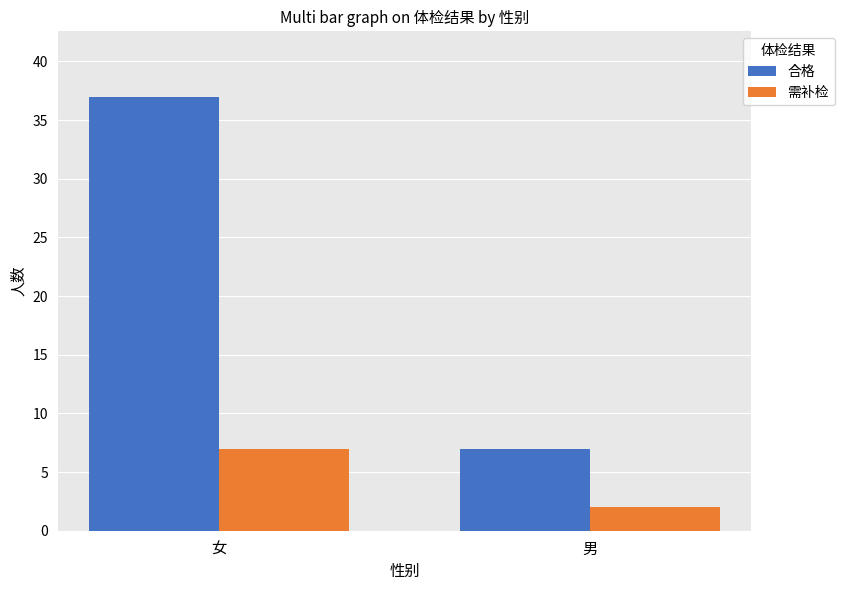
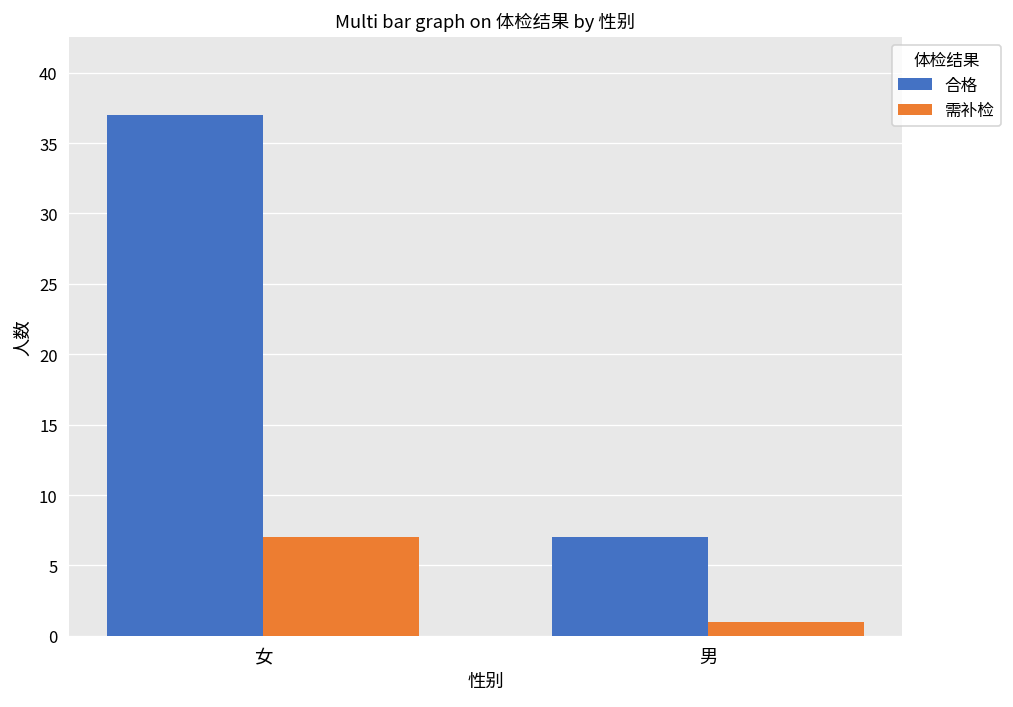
  {
    "合格": {
      "女": 37,
      "男": 7
    },
    "需补检": {
      "女": 7,
-     "男": 2
+     "男": 1
    }
  }
